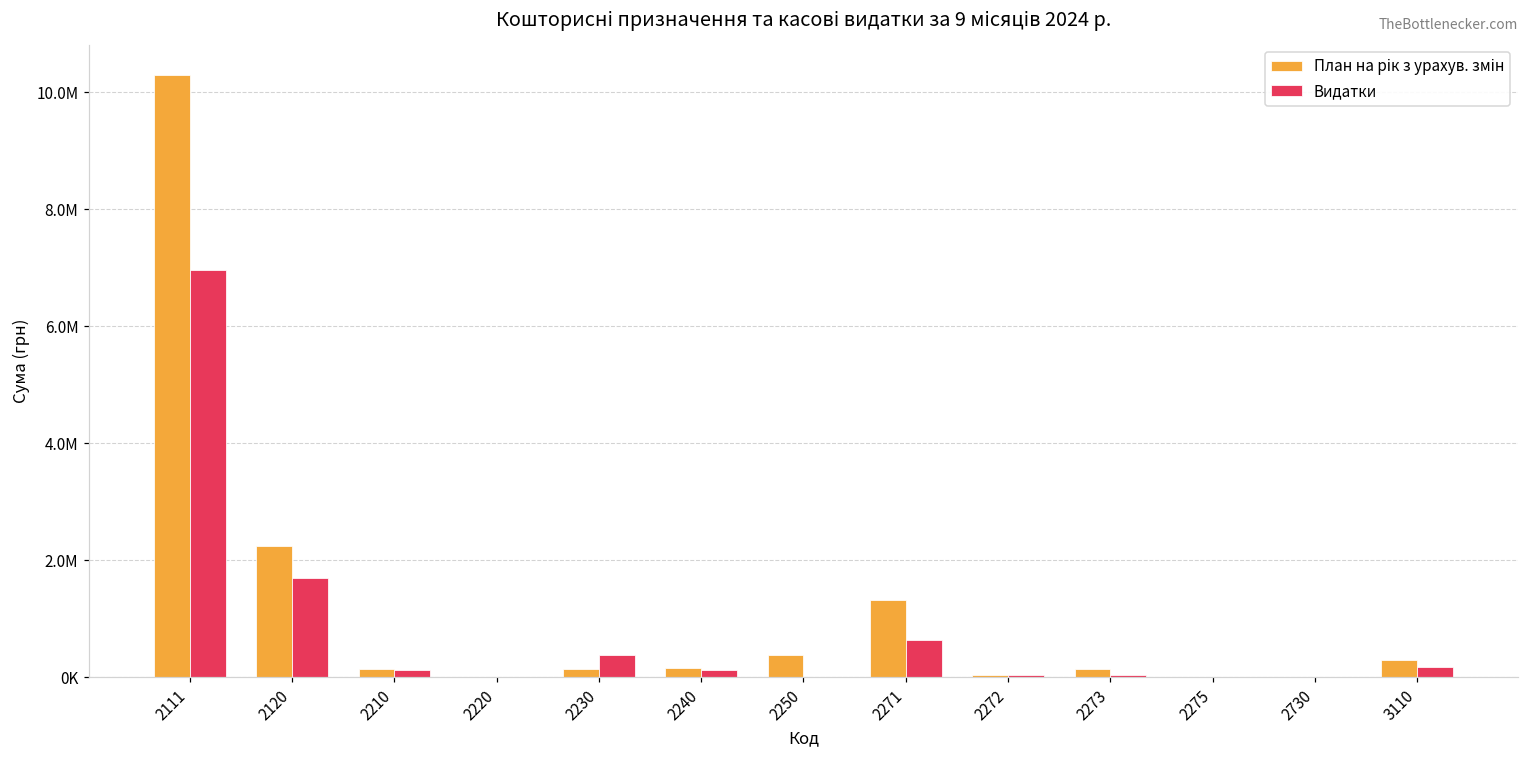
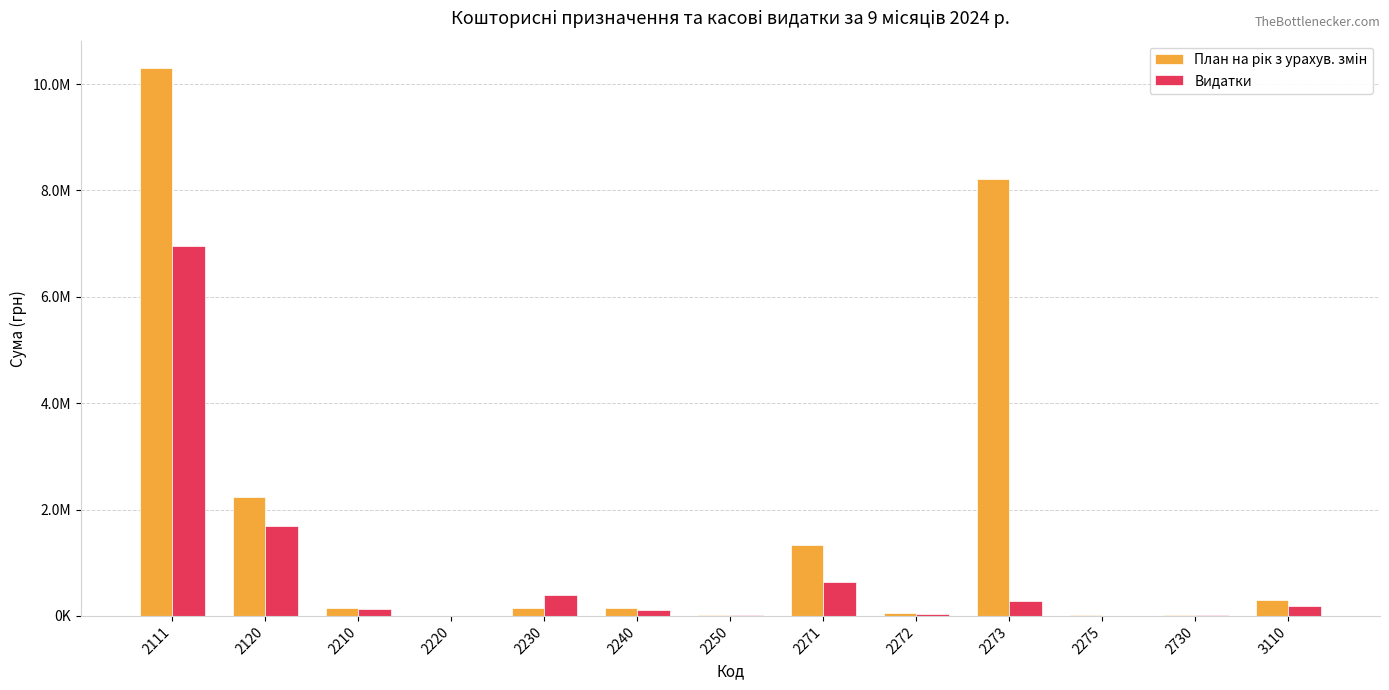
  {
    "План на рік з урахув. змін": {
      "2111": 10300000,
      "2120": 2200000,
      "2210": 100000,
      "2230": 100000,
      "2240": 200000,
-     "2250": 400000,
+     "2250": 0,
      "2271": 1300000,
      "2272": 100000,
-     "2273": 100000,
+     "2273": 8200000,
      "3110": 300000
    },
    "Видатки": {
      "2111": 7000000,
      "2120": 1700000,
      "2210": 100000,
      "2230": 400000,
      "2240": 100000,
      "2271": 600000,
-     "2273": 0,
+     "2273": 300000,
      "3110": 200000
    }
  }
